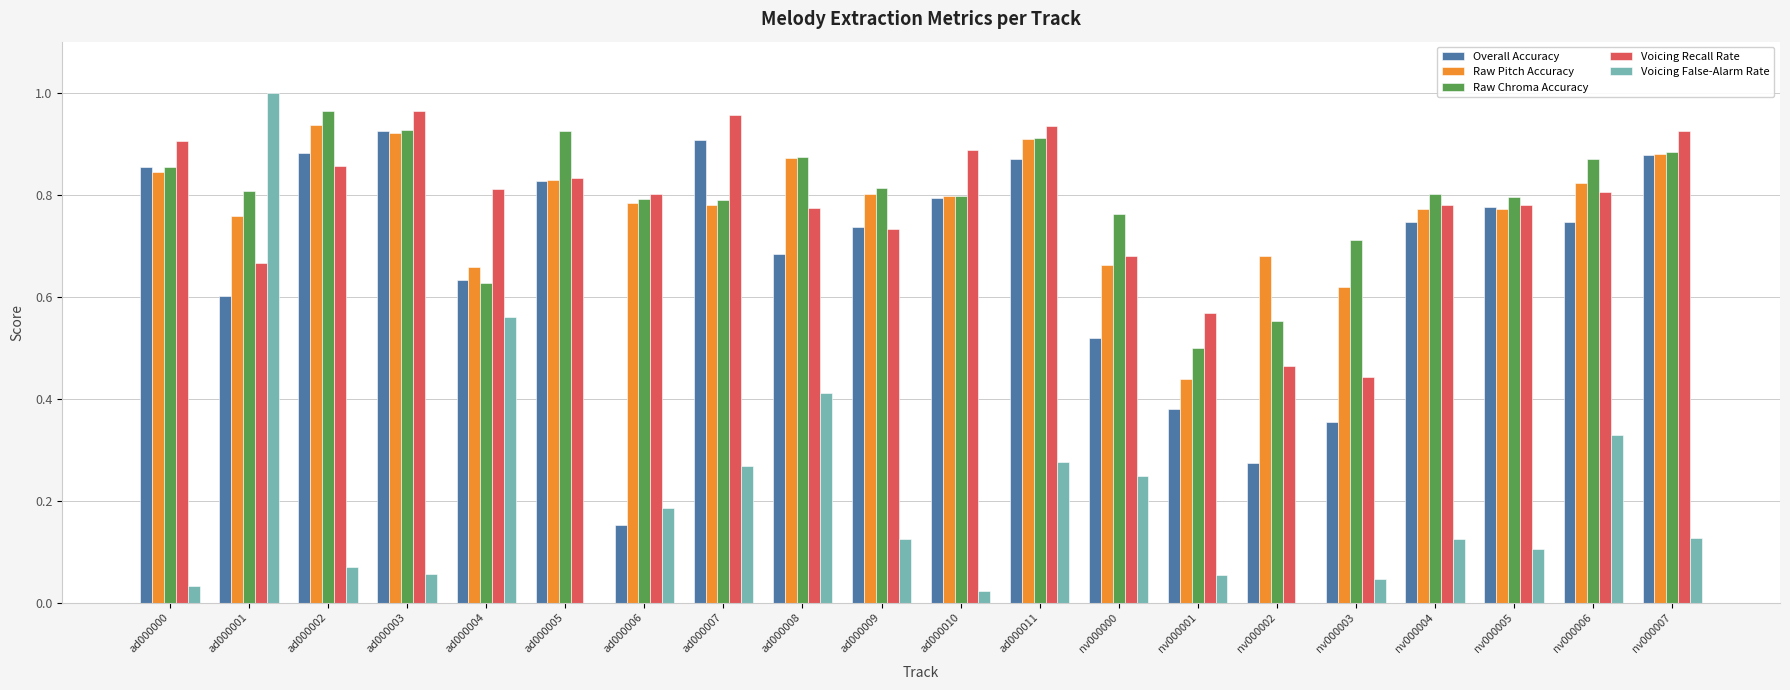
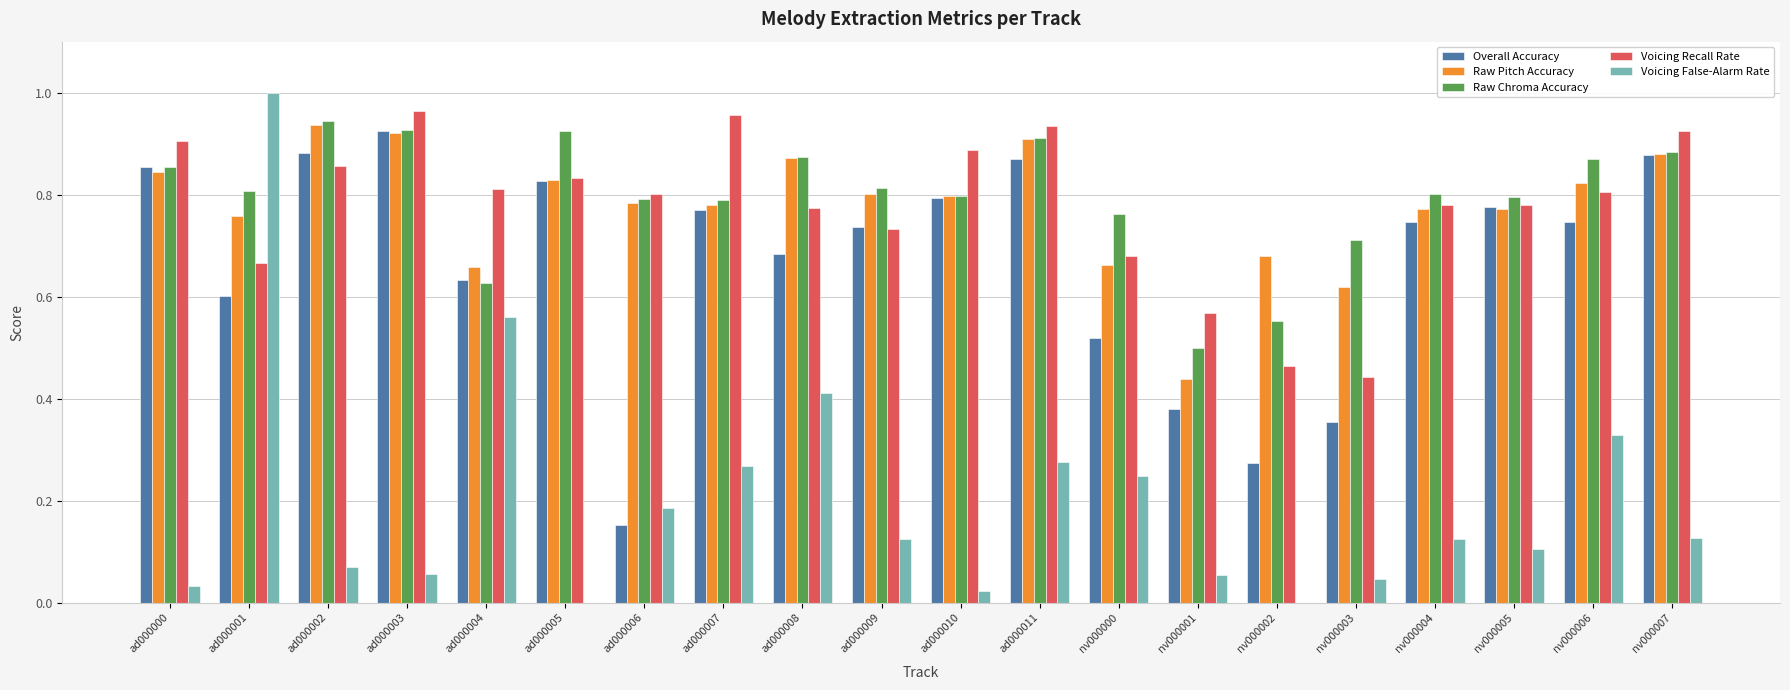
  {
    "Overall Accuracy": {
      "ad000000": 0.85,
      "ad000001": 0.60,
      "ad000002": 0.88,
      "ad000003": 0.93,
      "ad000004": 0.63,
      "ad000005": 0.83,
      "ad000006": 0.15,
-     "ad000007": 0.91,
+     "ad000007": 0.77,
      "ad000008": 0.68,
      "ad000009": 0.74,
      "ad000010": 0.79,
      "ad000011": 0.87,
      "nv000000": 0.52,
      "nv000001": 0.38,
      "nv000002": 0.27,
      "nv000003": 0.35,
      "nv000004": 0.75,
      "nv000005": 0.77,
      "nv000006": 0.75,
      "nv000007": 0.88
    },
    "Raw Pitch Accuracy": {
      "ad000000": 0.84,
      "ad000001": 0.76,
      "ad000002": 0.94,
      "ad000003": 0.92,
      "ad000004": 0.66,
      "ad000005": 0.83,
      "ad000006": 0.78,
      "ad000007": 0.78,
      "ad000008": 0.87,
      "ad000009": 0.80,
      "ad000010": 0.80,
      "ad000011": 0.91,
      "nv000000": 0.66,
      "nv000001": 0.44,
      "nv000002": 0.68,
      "nv000003": 0.62,
      "nv000004": 0.77,
      "nv000005": 0.77,
      "nv000006": 0.82,
      "nv000007": 0.88
    },
    "Raw Chroma Accuracy": {
      "ad000000": 0.85,
      "ad000001": 0.81,
-     "ad000002": 0.97,
+     "ad000002": 0.94,
      "ad000003": 0.93,
      "ad000004": 0.63,
      "ad000005": 0.92,
      "ad000006": 0.79,
      "ad000007": 0.79,
      "ad000008": 0.87,
      "ad000009": 0.81,
      "ad000010": 0.80,
      "ad000011": 0.91,
      "nv000000": 0.76,
      "nv000001": 0.50,
      "nv000002": 0.55,
      "nv000003": 0.71,
      "nv000004": 0.80,
      "nv000005": 0.80,
      "nv000006": 0.87,
      "nv000007": 0.88
    },
    "Voicing Recall Rate": {
      "ad000000": 0.91,
      "ad000001": 0.67,
      "ad000002": 0.86,
      "ad000003": 0.96,
      "ad000004": 0.81,
      "ad000005": 0.83,
      "ad000006": 0.80,
      "ad000007": 0.96,
      "ad000008": 0.77,
      "ad000009": 0.73,
      "ad000010": 0.89,
      "ad000011": 0.93,
      "nv000000": 0.68,
      "nv000001": 0.57,
      "nv000002": 0.46,
      "nv000003": 0.44,
      "nv000004": 0.78,
      "nv000005": 0.78,
      "nv000006": 0.81,
      "nv000007": 0.93
    },
    "Voicing False-Alarm Rate": {
      "ad000000": 0.03,
      "ad000001": 1.00,
      "ad000002": 0.07,
      "ad000003": 0.06,
      "ad000004": 0.56,
      "ad000006": 0.19,
      "ad000007": 0.27,
      "ad000008": 0.41,
      "ad000009": 0.12,
      "ad000010": 0.02,
      "ad000011": 0.28,
      "nv000000": 0.25,
      "nv000001": 0.05,
      "nv000003": 0.05,
      "nv000004": 0.13,
      "nv000005": 0.10,
      "nv000006": 0.33,
      "nv000007": 0.13
    }
  }
